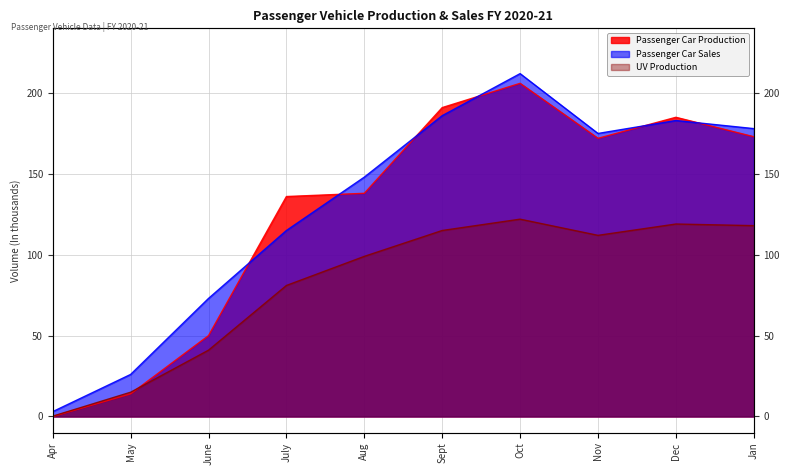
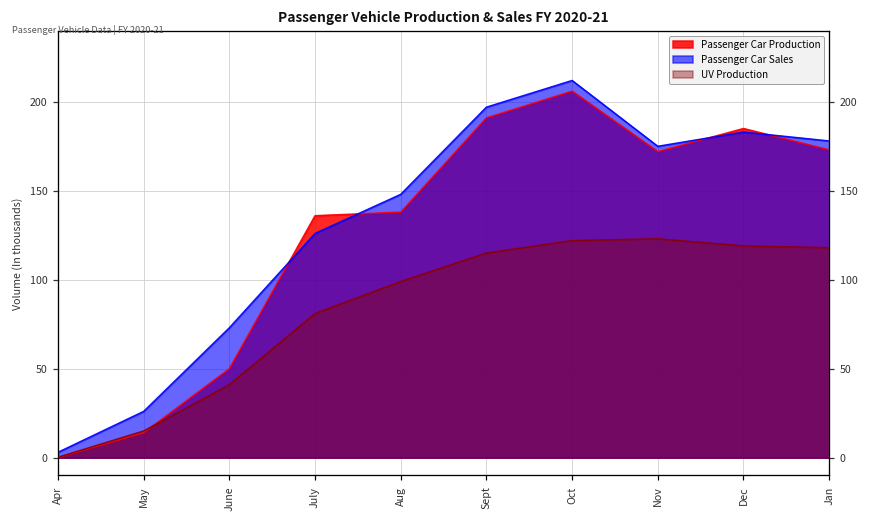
  {
    "Passenger Car Production": {
      "June": 50,
      "July": 136,
      "Aug": 138,
      "Sept": 191,
      "Oct": 206,
      "Nov": 172,
      "Dec": 185,
      "Jan": 173
    },
    "Passenger Car Sales": {
      "Apr": 3,
      "May": 26,
      "June": 73,
-     "July": 115,
+     "July": 126,
      "Aug": 148,
-     "Sept": 186,
+     "Sept": 197,
      "Oct": 212,
      "Nov": 175,
      "Dec": 183,
      "Jan": 178
    },
    "UV Production": {
      "June": 41,
      "July": 81,
      "Aug": 99,
      "Sept": 115,
      "Oct": 122,
-     "Nov": 112,
+     "Nov": 123,
      "Dec": 119,
      "Jan": 118
    }
  }
